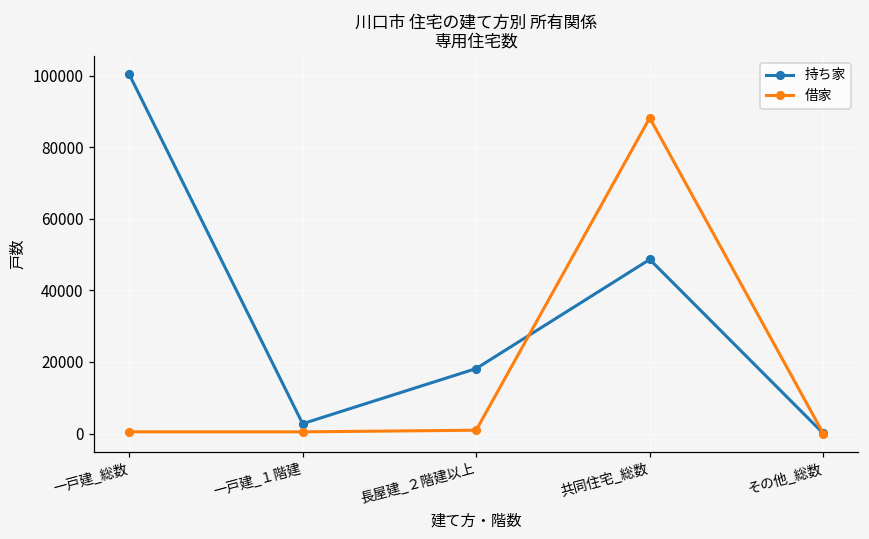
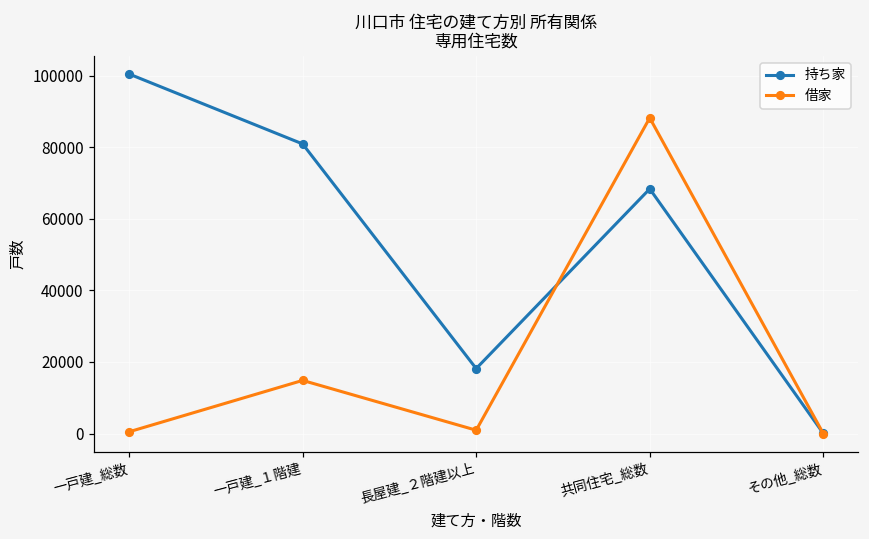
  {
    "持ち家": {
      "一戸建_総数": 100000,
-     "一戸建_１階建": 3000,
+     "一戸建_１階建": 81000,
      "長屋建_２階建以上": 18000,
-     "共同住宅_総数": 49000
+     "共同住宅_総数": 68000
    },
    "借家": {
      "一戸建_総数": 0,
-     "一戸建_１階建": 0,
+     "一戸建_１階建": 15000,
      "長屋建_２階建以上": 1000,
      "共同住宅_総数": 88000
    }
  }
